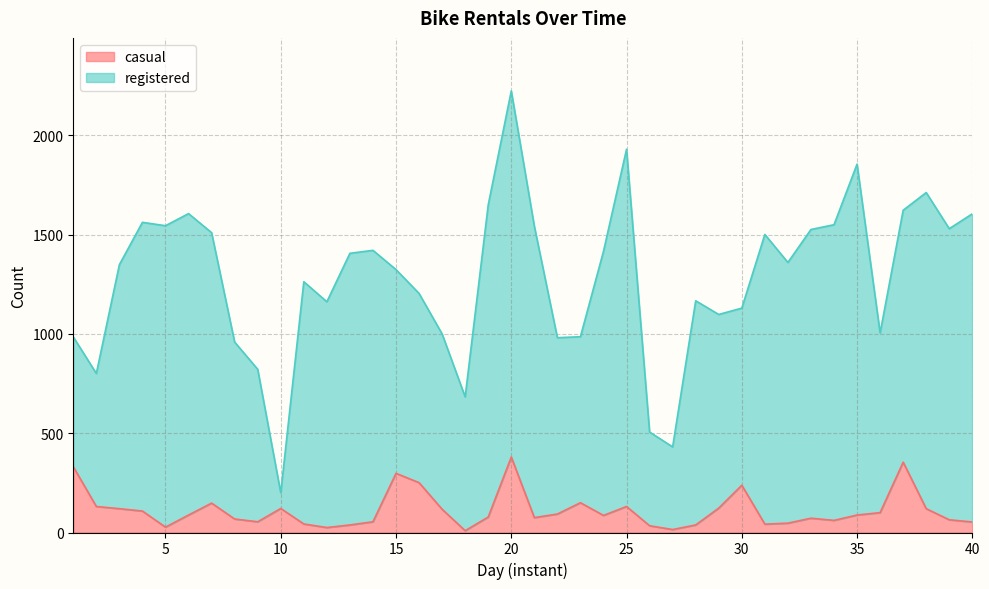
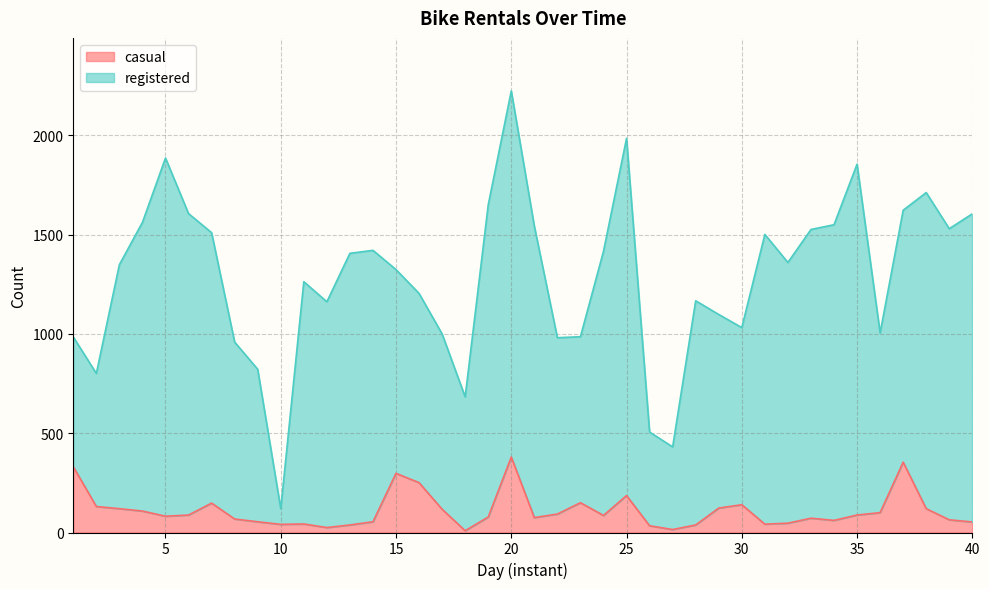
  {
    "casual": {
-     "5": 30,
-     "10": 120,
+     "5": 80,
+     "10": 40,
      "15": 300,
      "20": 380,
-     "25": 130,
-     "30": 240,
+     "25": 190,
+     "30": 140,
      "35": 90,
      "40": 50
    },
    "registered": {
-     "5": 1520,
+     "5": 1800,
      "10": 80,
      "15": 1030,
      "20": 1840,
      "25": 1800,
      "30": 890,
      "35": 1770,
      "40": 1550
    }
  }
